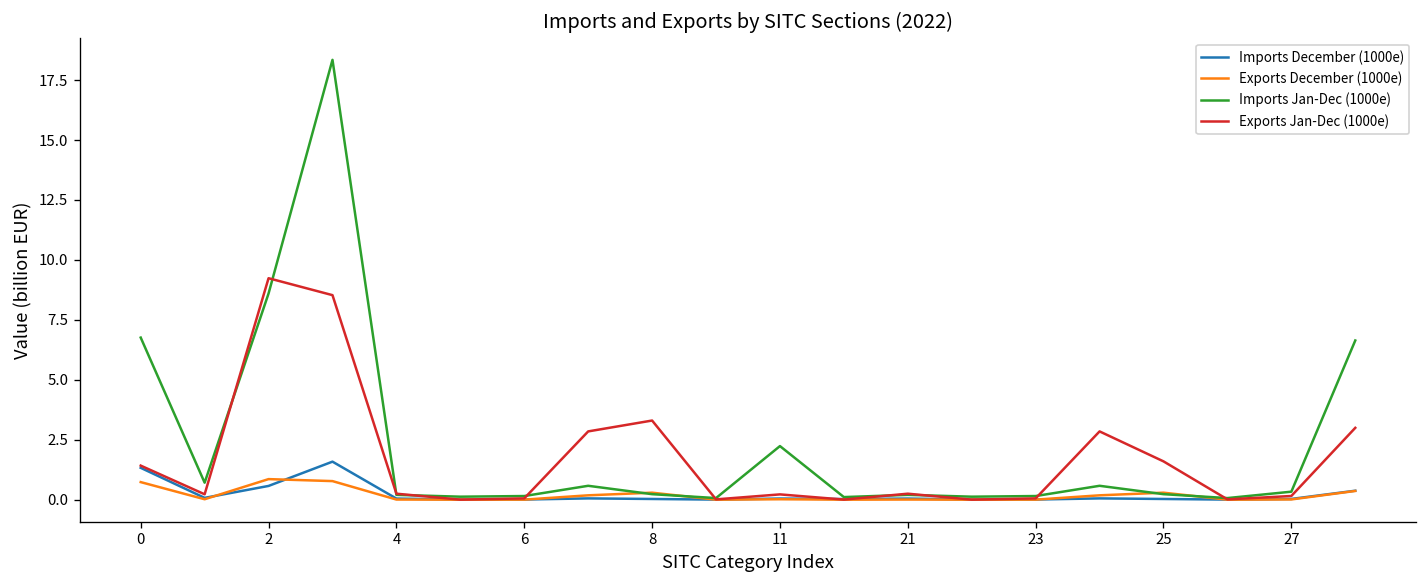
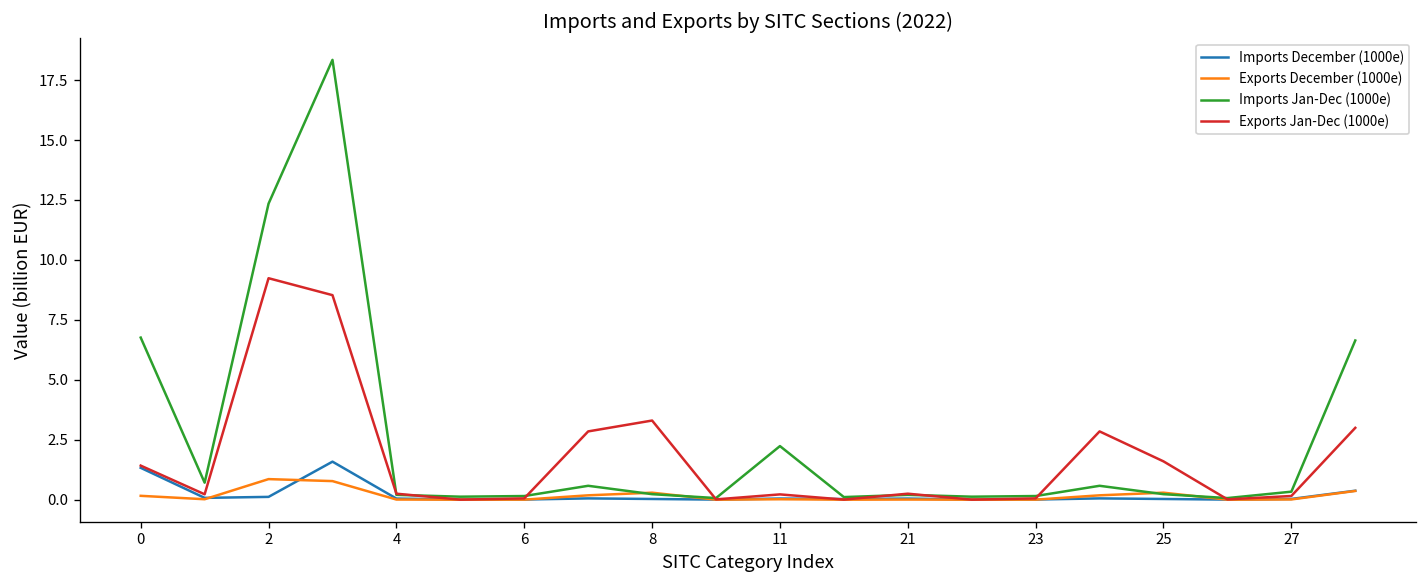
  {
    "Imports December (1000e)": {
-     "2": 0.6,
+     "2": 0.1,
      "8": 0.0,
      "25": 0.0
    },
    "Exports December (1000e)": {
-     "0": 0.7,
+     "0": 0.2,
      "2": 0.9
    },
    "Imports Jan-Dec (1000e)": {
      "0": 6.8,
-     "2": 8.6,
+     "2": 12.3,
      "11": 2.2,
      "27": 0.3
    },
    "Exports Jan-Dec (1000e)": {
      "2": 9.2,
      "8": 3.3,
      "11": 0.2,
      "25": 1.6
    }
  }
